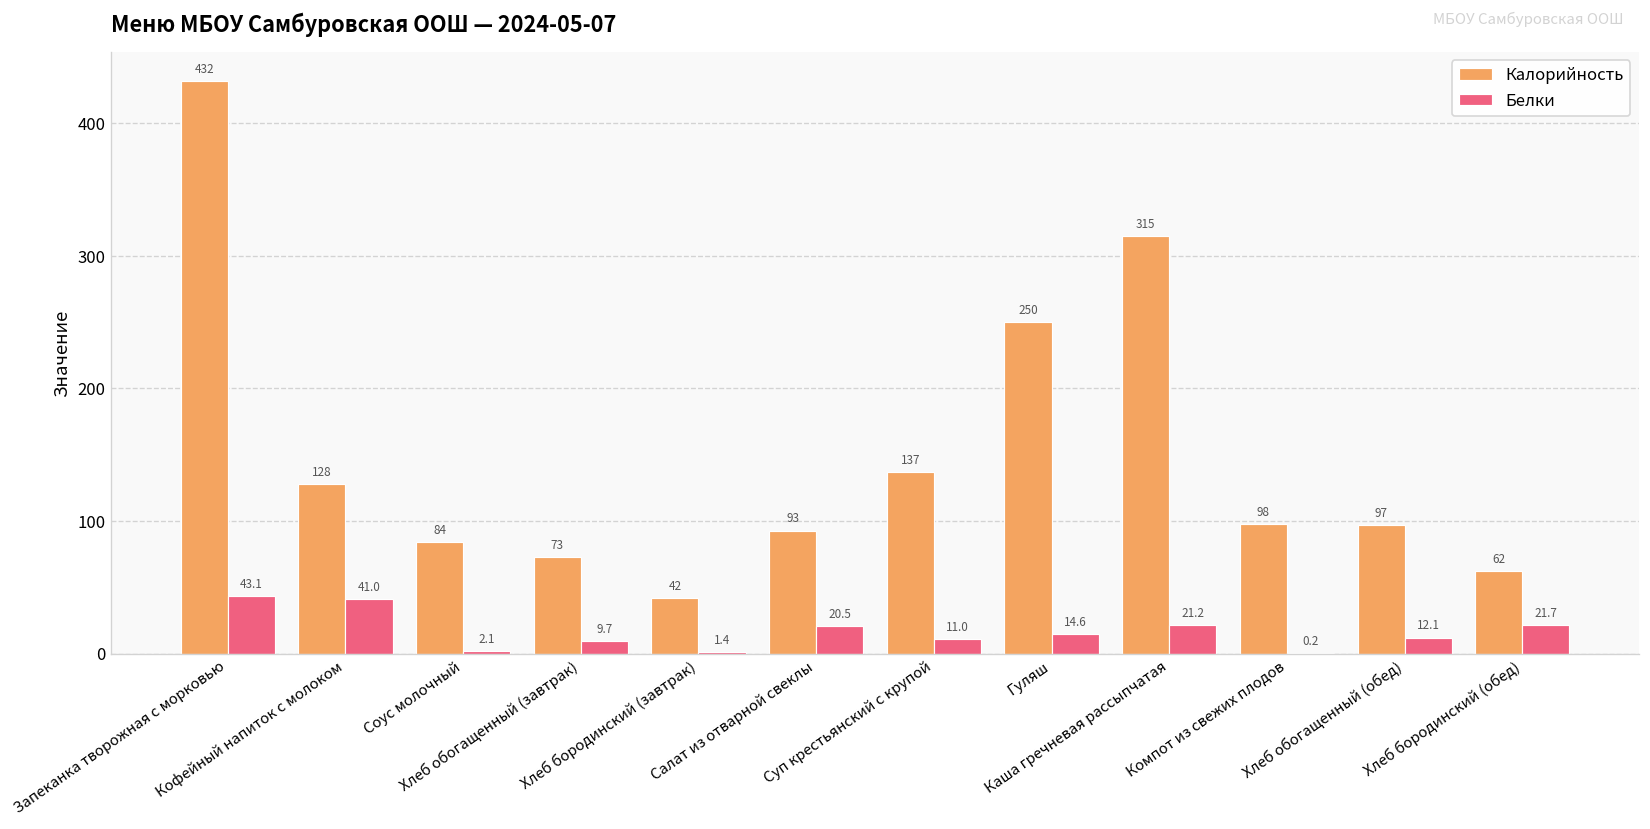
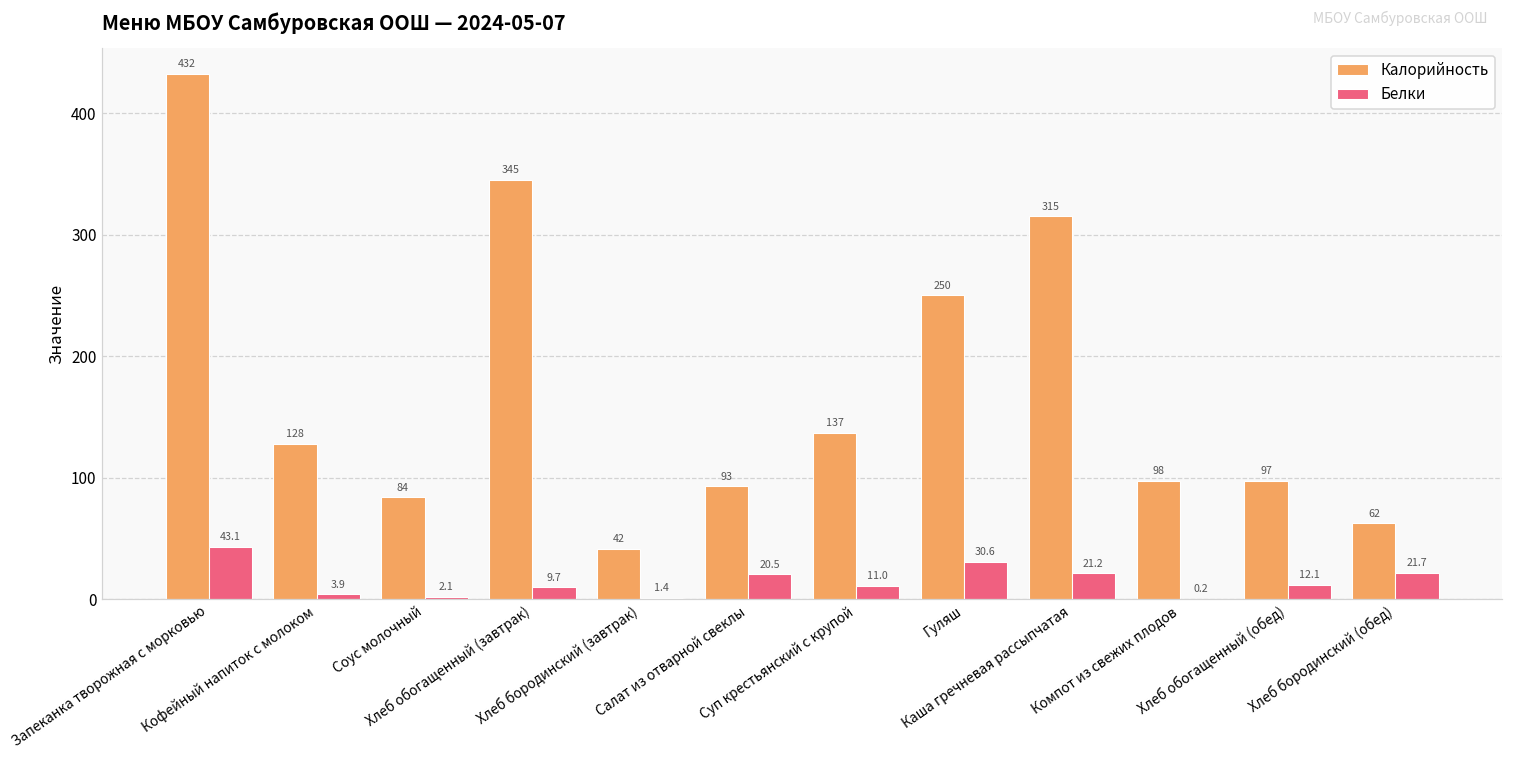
  {
    "Калорийность": {
      "Запеканка творожная с морковью": 432,
      "Кофейный напиток с молоком": 128,
      "Соус молочный": 84,
-     "Хлеб обогащенный (завтрак)": 73,
+     "Хлеб обогащенный (завтрак)": 345,
      "Хлеб бородинский (завтрак)": 42,
      "Салат из отварной свеклы": 93,
      "Суп крестьянский с крупой": 137,
      "Гуляш": 250,
      "Каша гречневая рассыпчатая": 315,
      "Компот из свежих плодов": 98,
      "Хлеб обогащенный (обед)": 97,
      "Хлеб бородинский (обед)": 62
    },
    "Белки": {
      "Запеканка творожная с морковью": 43.1,
-     "Кофейный напиток с молоком": 41.0,
+     "Кофейный напиток с молоком": 3.9,
      "Соус молочный": 2.1,
      "Хлеб обогащенный (завтрак)": 9.7,
      "Хлеб бородинский (завтрак)": 1.4,
      "Салат из отварной свеклы": 20.5,
      "Суп крестьянский с крупой": 11.0,
-     "Гуляш": 14.6,
+     "Гуляш": 30.6,
      "Каша гречневая рассыпчатая": 21.2,
      "Компот из свежих плодов": 0.2,
      "Хлеб обогащенный (обед)": 12.1,
      "Хлеб бородинский (обед)": 21.7
    }
  }
